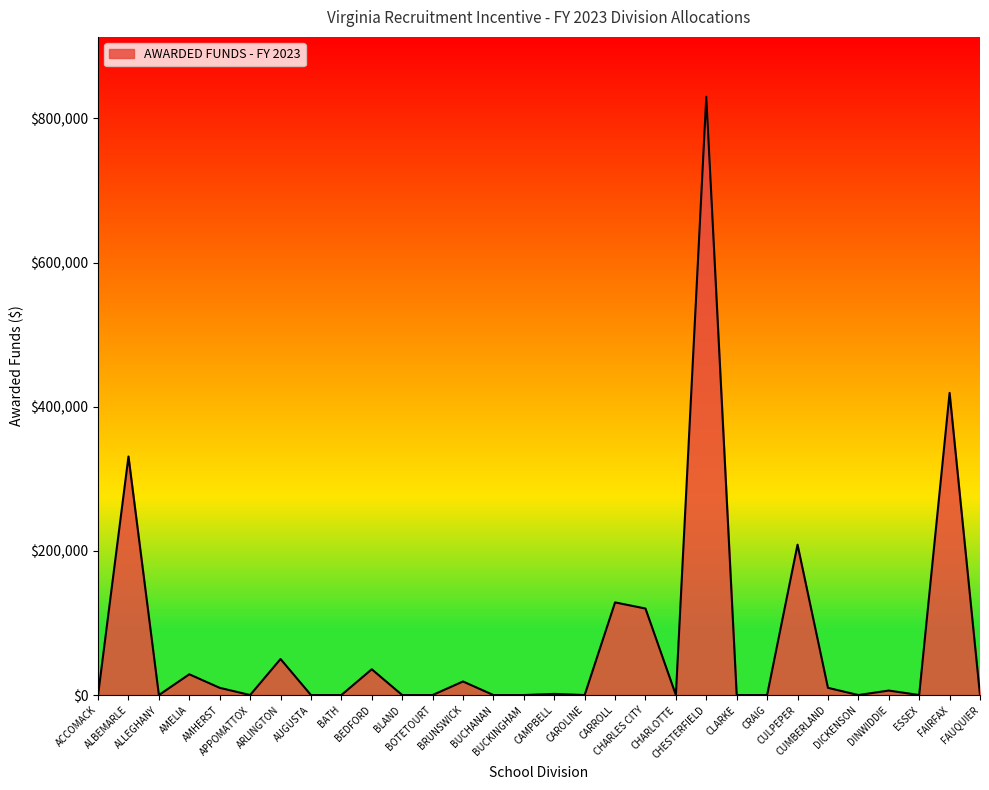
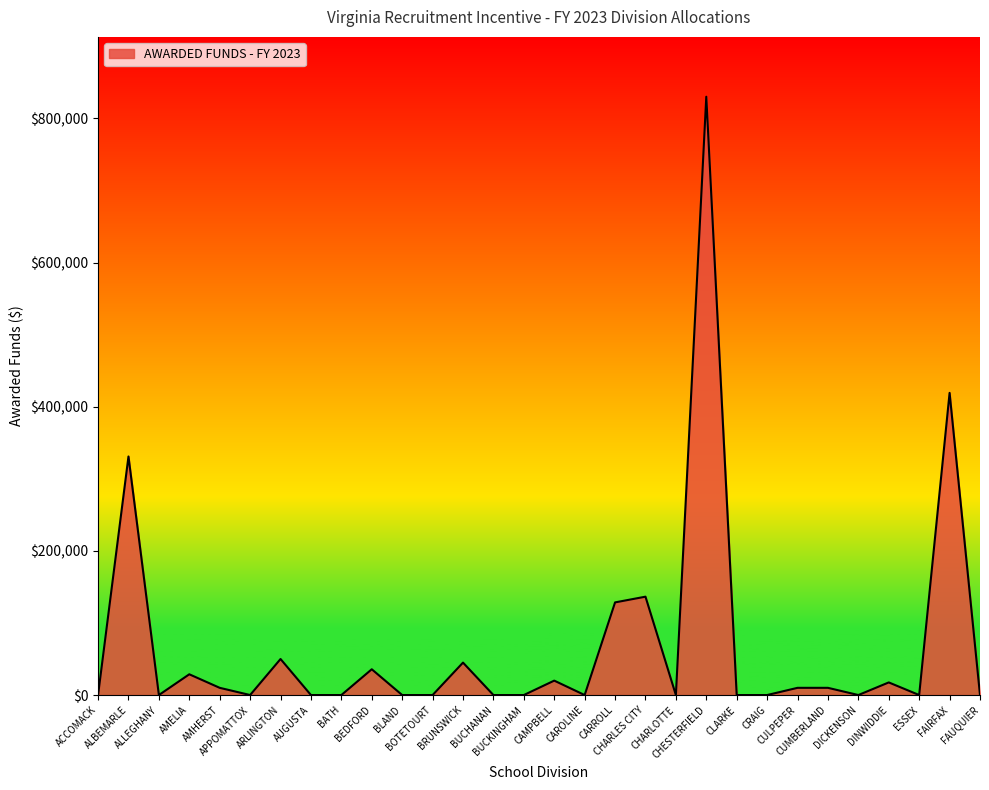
  {
    "ACCOMACK": "$0",
    "ALBEMARLE": "$330,000",
    "ALLEGHANY": "$0",
    "AMELIA": "$30,000",
    "AMHERST": "$10,000",
    "APPOMATTOX": "$0",
    "ARLINGTON": "$50,000",
    "AUGUSTA": "$0",
    "BATH": "$0",
    "BEDFORD": "$40,000",
    "BLAND": "$0",
    "BOTETOURT": "$0",
-   "BRUNSWICK": "$20,000",
+   "BRUNSWICK": "$50,000",
    "BUCHANAN": "$0",
    "BUCKINGHAM": "$0",
-   "CAMPBELL": "$0",
+   "CAMPBELL": "$20,000",
    "CAROLINE": "$0",
    "CARROLL": "$130,000",
-   "CHARLES CITY": "$120,000",
+   "CHARLES CITY": "$140,000",
    "CHARLOTTE": "$0",
    "CHESTERFIELD": "$830,000",
    "CLARKE": "$0",
    "CRAIG": "$0",
-   "CULPEPER": "$210,000",
+   "CULPEPER": "$10,000",
    "CUMBERLAND": "$10,000",
    "DICKENSON": "$0",
-   "DINWIDDIE": "$10,000",
+   "DINWIDDIE": "$20,000",
    "ESSEX": "$0",
    "FAIRFAX": "$420,000",
    "FAUQUIER": "$0"
  }
